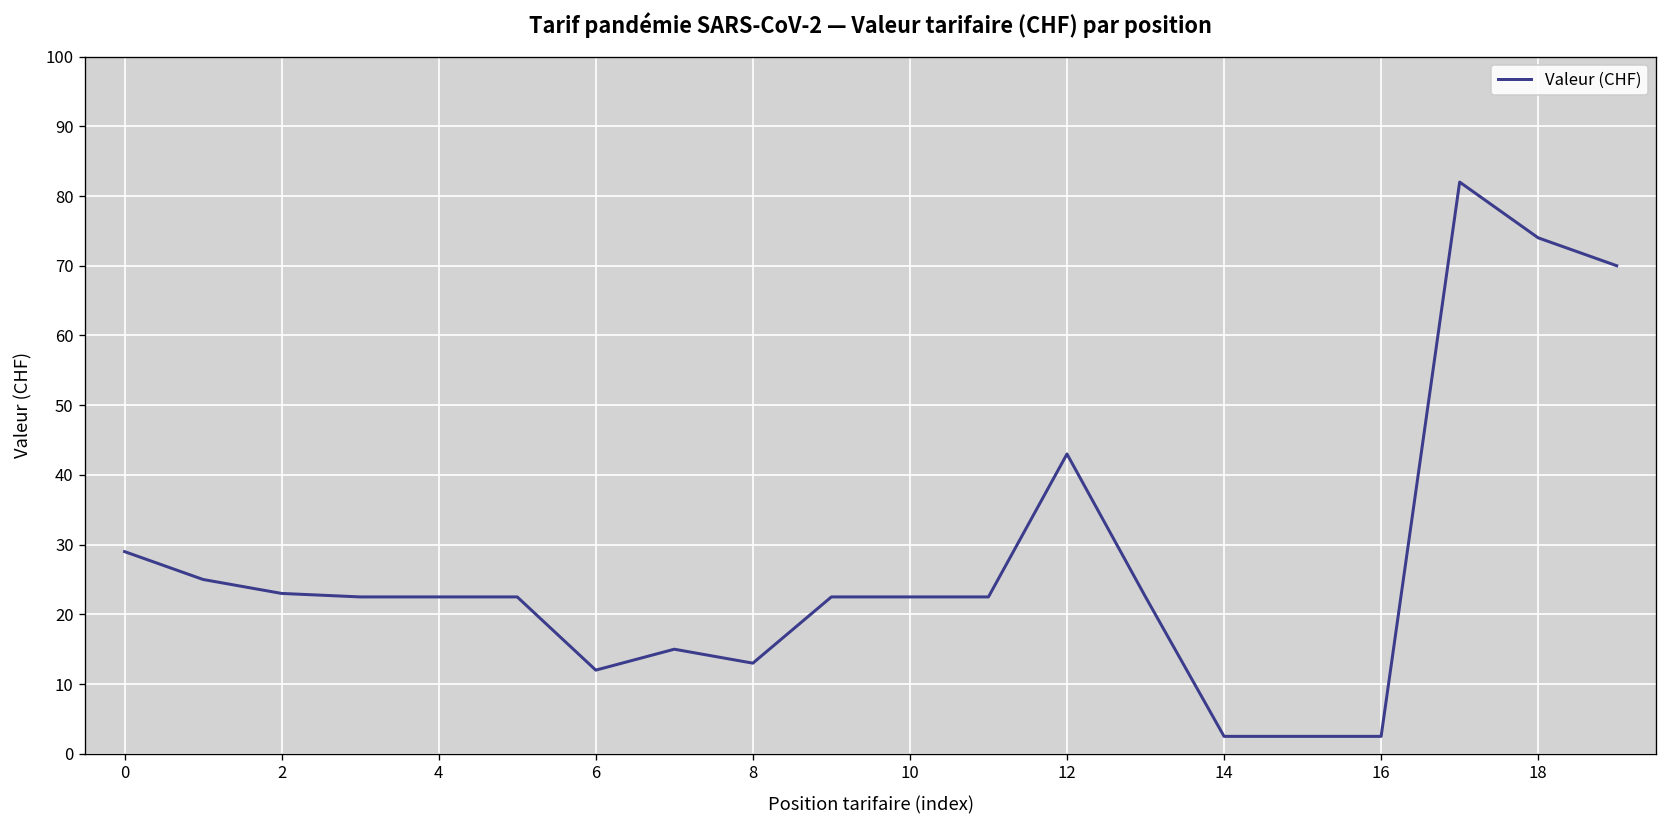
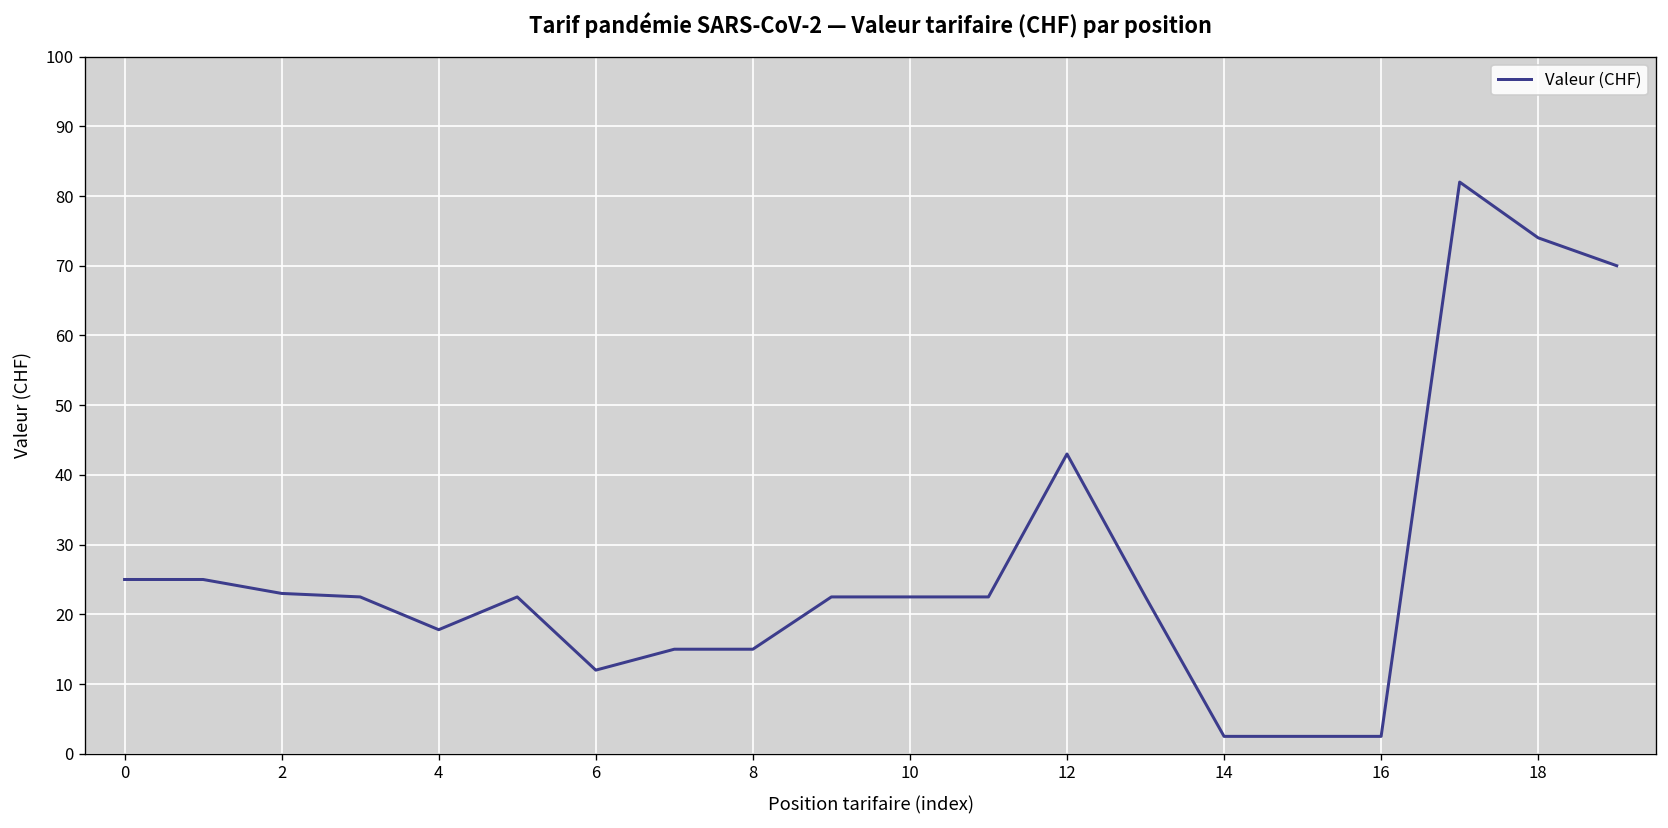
  {
-   "0": 29,
+   "0": 25,
    "2": 23,
-   "4": 23,
+   "4": 18,
    "6": 12,
-   "8": 13,
+   "8": 15,
    "10": 23,
    "12": 43,
    "14": 3,
    "16": 3,
    "18": 74
  }
